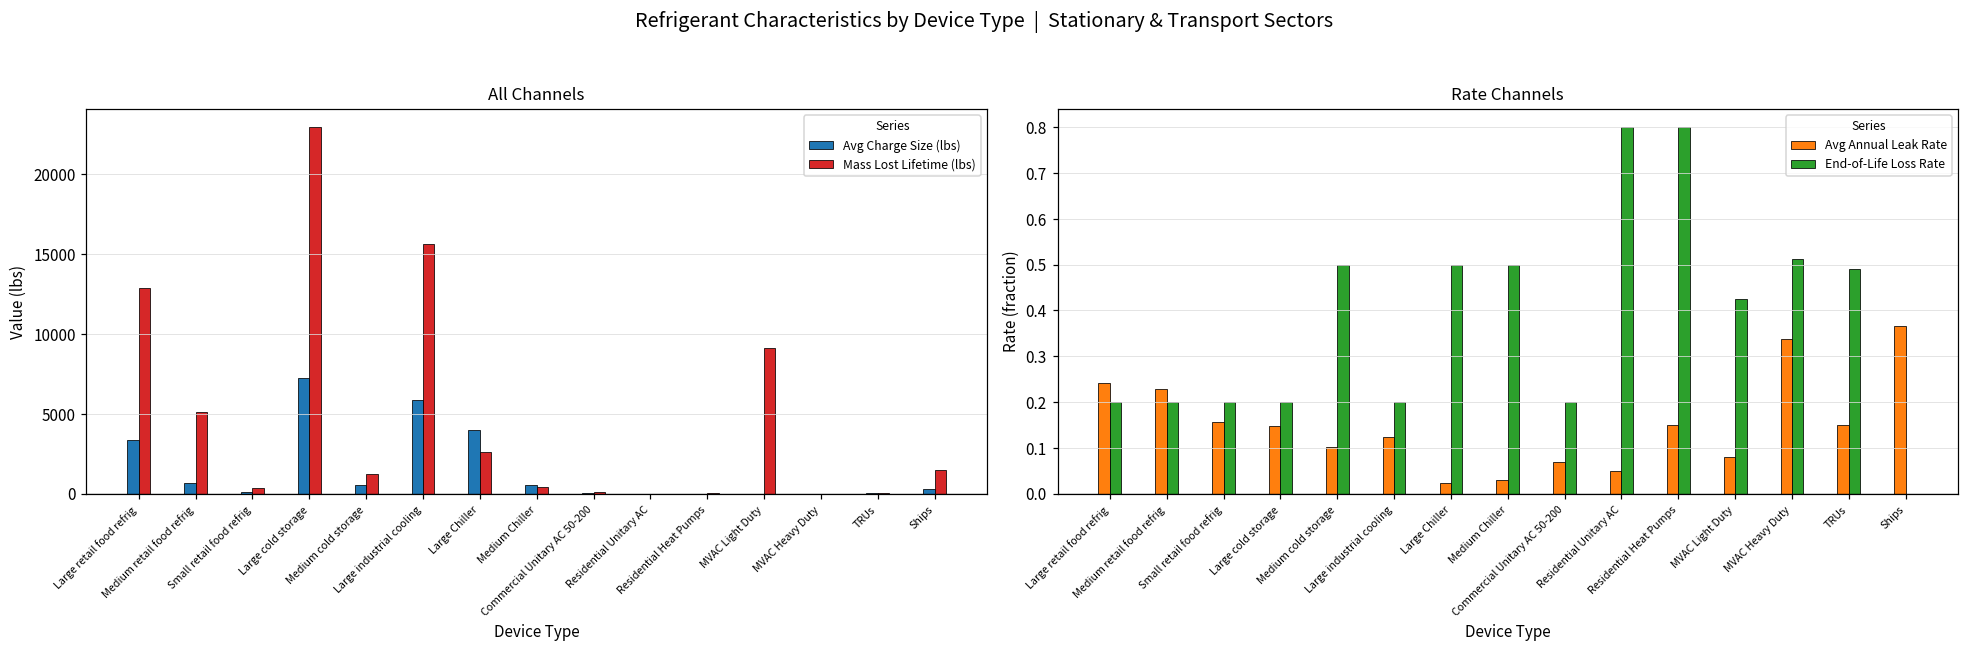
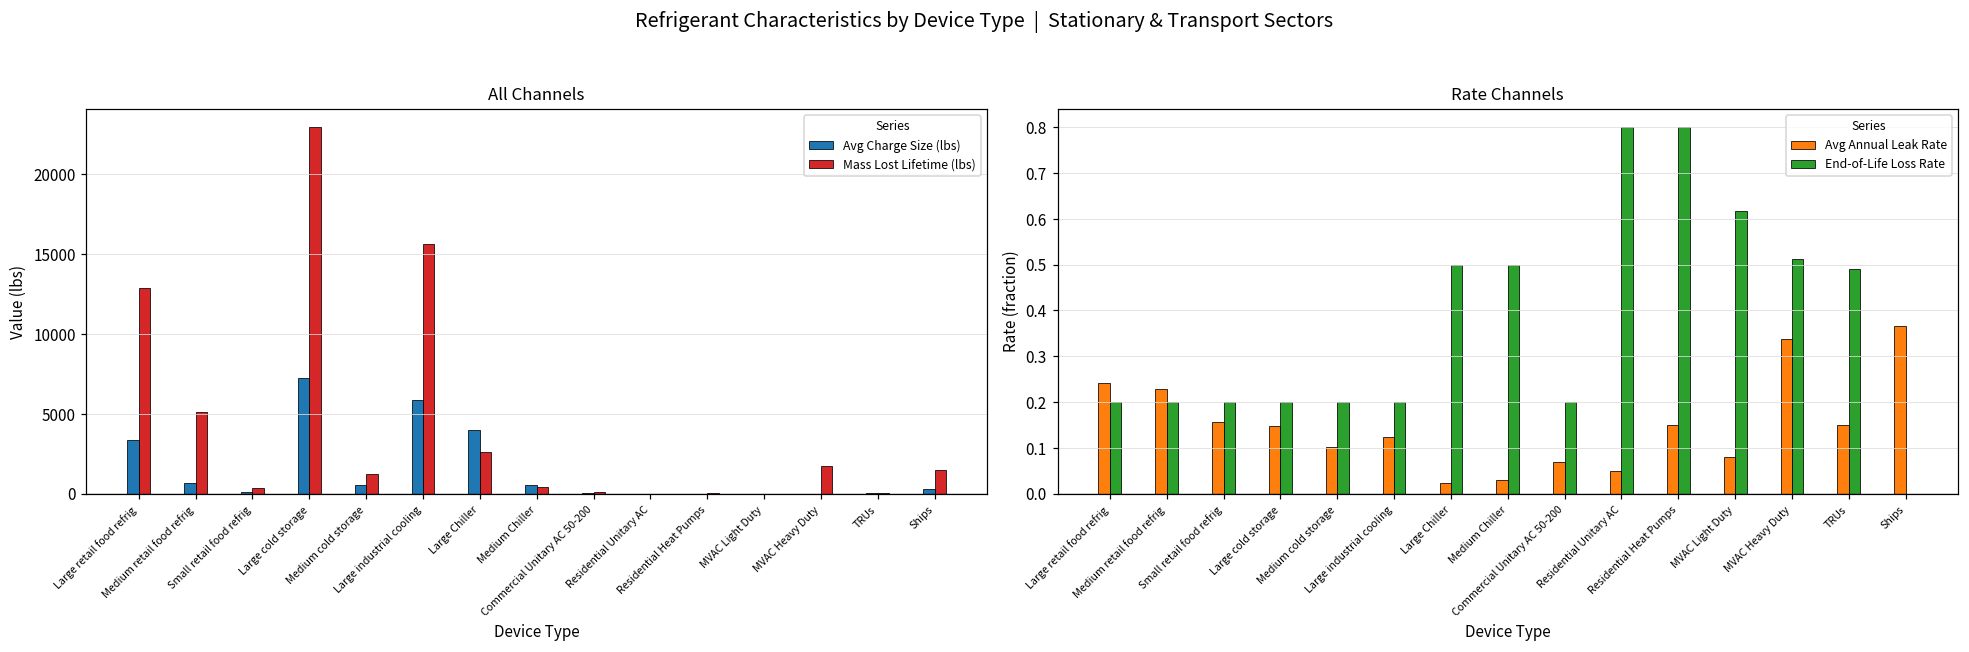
  {
    "All Channels": {
      "Avg Charge Size (lbs)": {
        "Large retail food refrig": 3400,
        "Medium retail food refrig": 700,
        "Large cold storage": 7300,
        "Medium cold storage": 600,
        "Large industrial cooling": 5900,
        "Large Chiller": 4000,
        "Medium Chiller": 500,
        "Ships": 300
      },
      "Mass Lost Lifetime (lbs)": {
        "Large retail food refrig": 12800,
        "Medium retail food refrig": 5100,
        "Small retail food refrig": 300,
        "Large cold storage": 22900,
        "Medium cold storage": 1200,
        "Large industrial cooling": 15600,
        "Large Chiller": 2600,
        "Medium Chiller": 400,
-       "MVAC Light Duty": 9100,
-       "MVAC Heavy Duty": 0,
+       "MVAC Light Duty": 0,
+       "MVAC Heavy Duty": 1700,
        "Ships": 1500
      }
    },
    "Rate Channels": {
      "Avg Annual Leak Rate": {
        "Large retail food refrig": 0.24,
        "Medium retail food refrig": 0.23,
        "Small retail food refrig": 0.16,
        "Large cold storage": 0.15,
        "Medium cold storage": 0.10,
        "Large industrial cooling": 0.12,
        "Large Chiller": 0.02,
        "Medium Chiller": 0.03,
        "Commercial Unitary AC 50-200": 0.07,
        "Residential Unitary AC": 0.05,
        "Residential Heat Pumps": 0.15,
        "MVAC Light Duty": 0.08,
        "MVAC Heavy Duty": 0.34,
        "TRUs": 0.15,
        "Ships": 0.37
      },
      "End-of-Life Loss Rate": {
        "Large retail food refrig": 0.20,
        "Medium retail food refrig": 0.20,
        "Small retail food refrig": 0.20,
        "Large cold storage": 0.20,
-       "Medium cold storage": 0.5,
+       "Medium cold storage": 0.2,
        "Large industrial cooling": 0.20,
        "Large Chiller": 0.50,
        "Medium Chiller": 0.50,
        "Commercial Unitary AC 50-200": 0.20,
        "Residential Unitary AC": 0.80,
        "Residential Heat Pumps": 0.80,
-       "MVAC Light Duty": 0.43,
+       "MVAC Light Duty": 0.62,
        "MVAC Heavy Duty": 0.51,
        "TRUs": 0.49,
        "Ships": 0.00
      }
    }
  }
